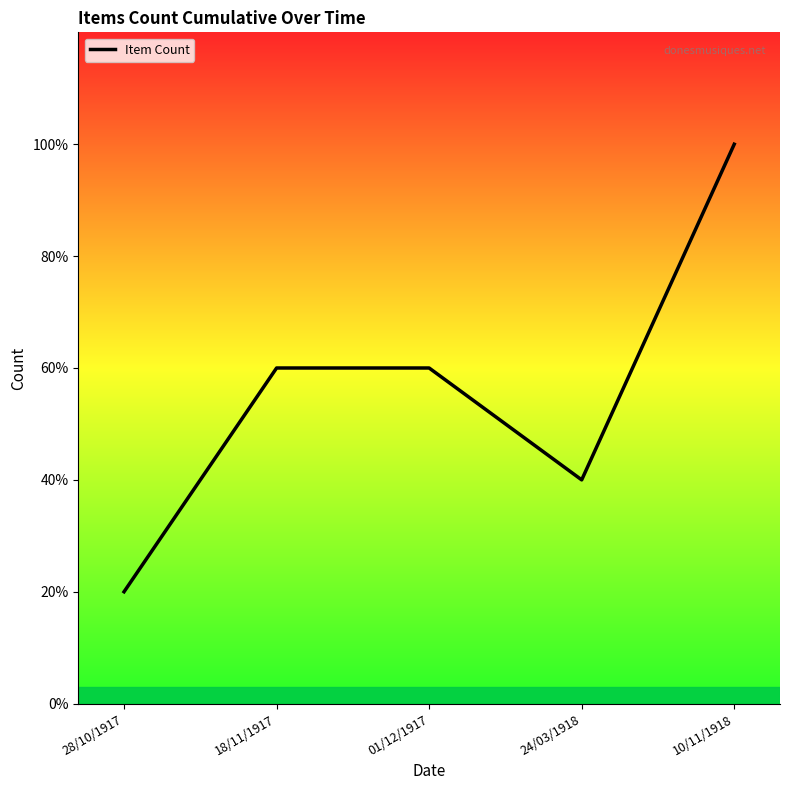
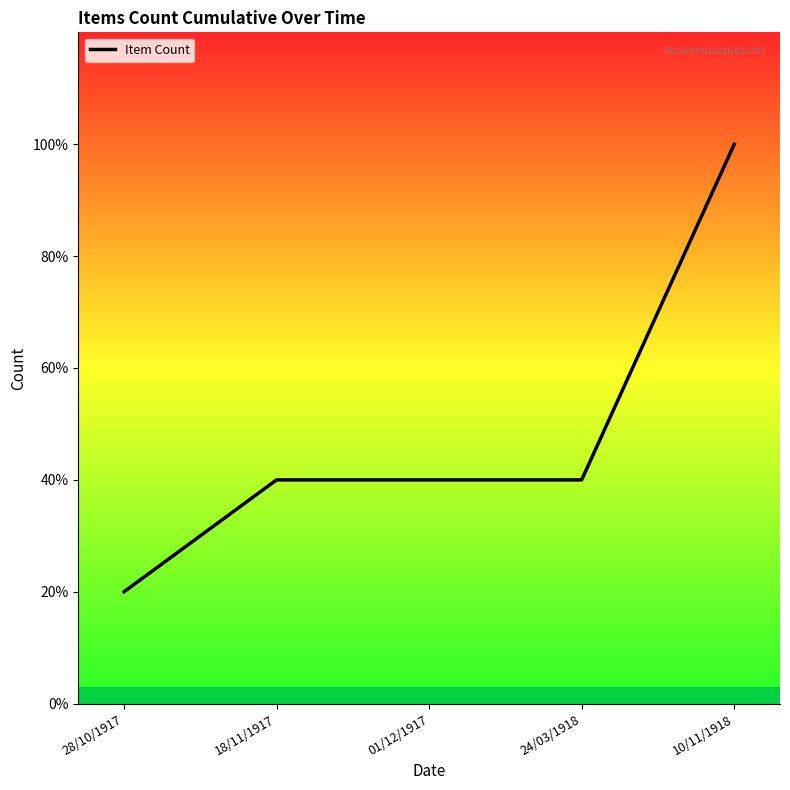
  {
    "28/10/1917": "20%",
-   "18/11/1917": "60%",
-   "01/12/1917": "60%",
+   "18/11/1917": "40%",
+   "01/12/1917": "40%",
    "24/03/1918": "40%",
    "10/11/1918": "100%"
  }
